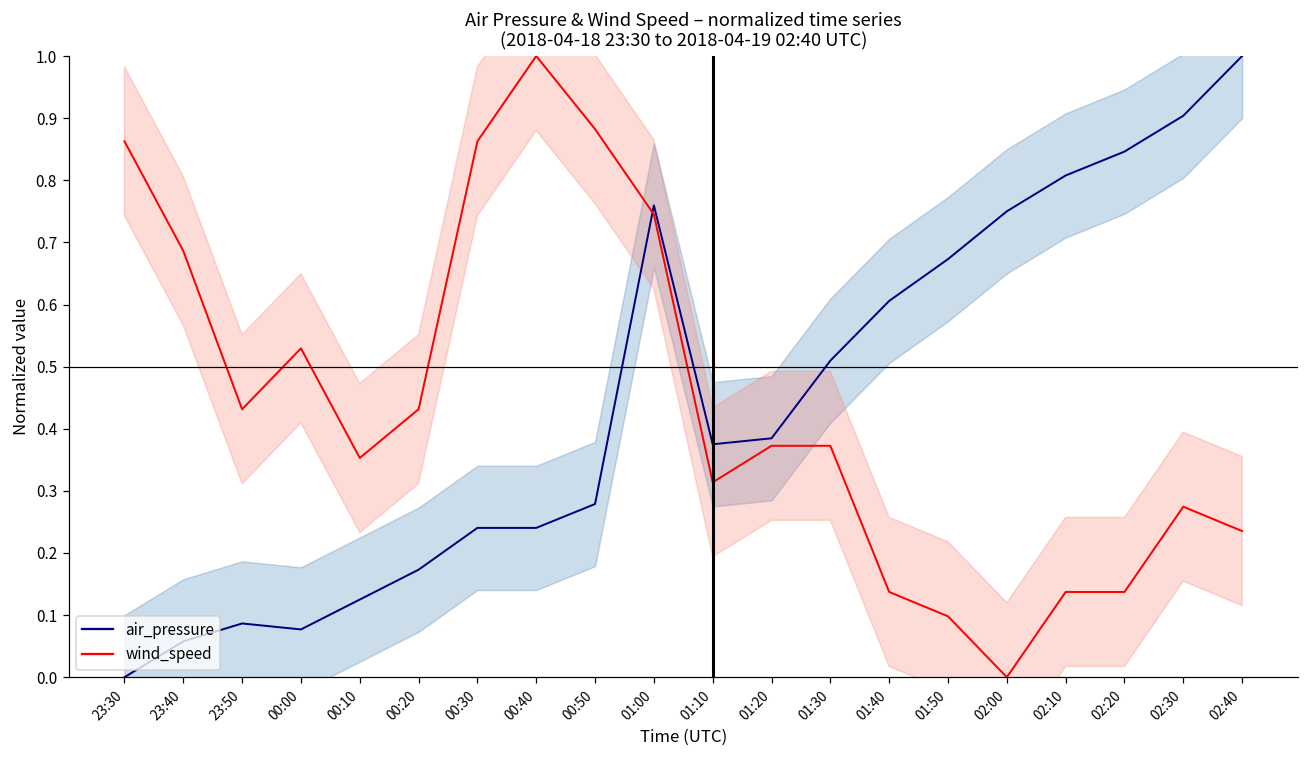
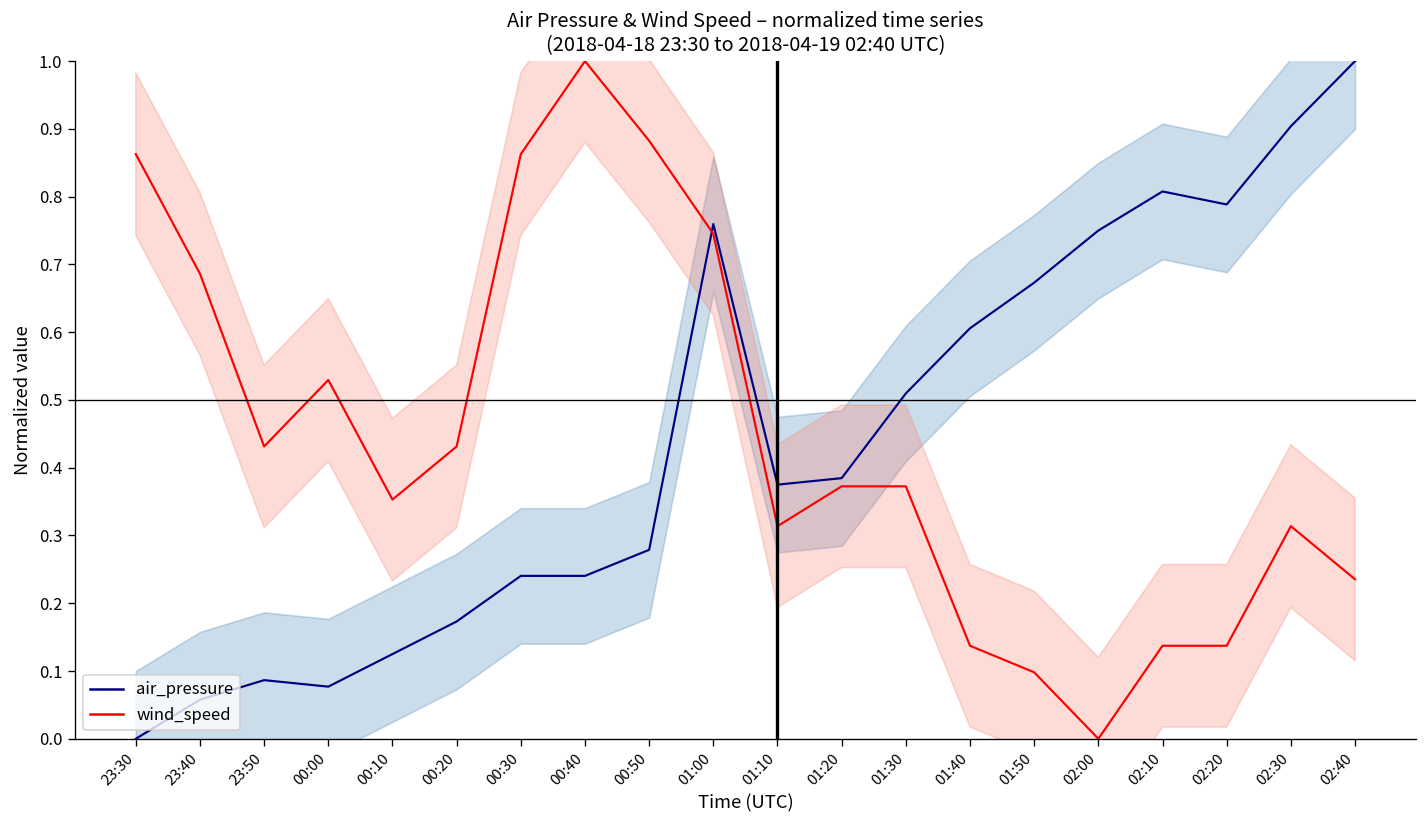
  {
    "air_pressure": {
      "23:30": 0.00,
      "23:50": 0.09,
      "00:00": 0.08,
      "00:10": 0.13,
      "00:20": 0.17,
      "00:30": 0.24,
      "00:40": 0.24,
      "00:50": 0.28,
      "01:00": 0.76,
      "01:10": 0.38,
      "01:20": 0.38,
      "01:30": 0.51,
      "01:40": 0.61,
      "01:50": 0.67,
      "02:00": 0.75,
      "02:10": 0.81,
-     "02:20": 0.85,
+     "02:20": 0.79,
      "02:30": 0.90,
      "02:40": 1.00
    },
    "wind_speed": {
      "23:30": 0.86,
      "23:40": 0.69,
      "23:50": 0.43,
      "00:00": 0.53,
      "00:10": 0.35,
      "00:20": 0.43,
      "00:30": 0.86,
      "00:40": 1.00,
      "00:50": 0.88,
      "01:00": 0.75,
      "01:10": 0.31,
      "01:20": 0.37,
      "01:30": 0.37,
      "01:40": 0.14,
      "01:50": 0.10,
      "02:00": 0.00,
      "02:10": 0.14,
      "02:20": 0.14,
-     "02:30": 0.27,
+     "02:30": 0.31,
      "02:40": 0.24
    }
  }
